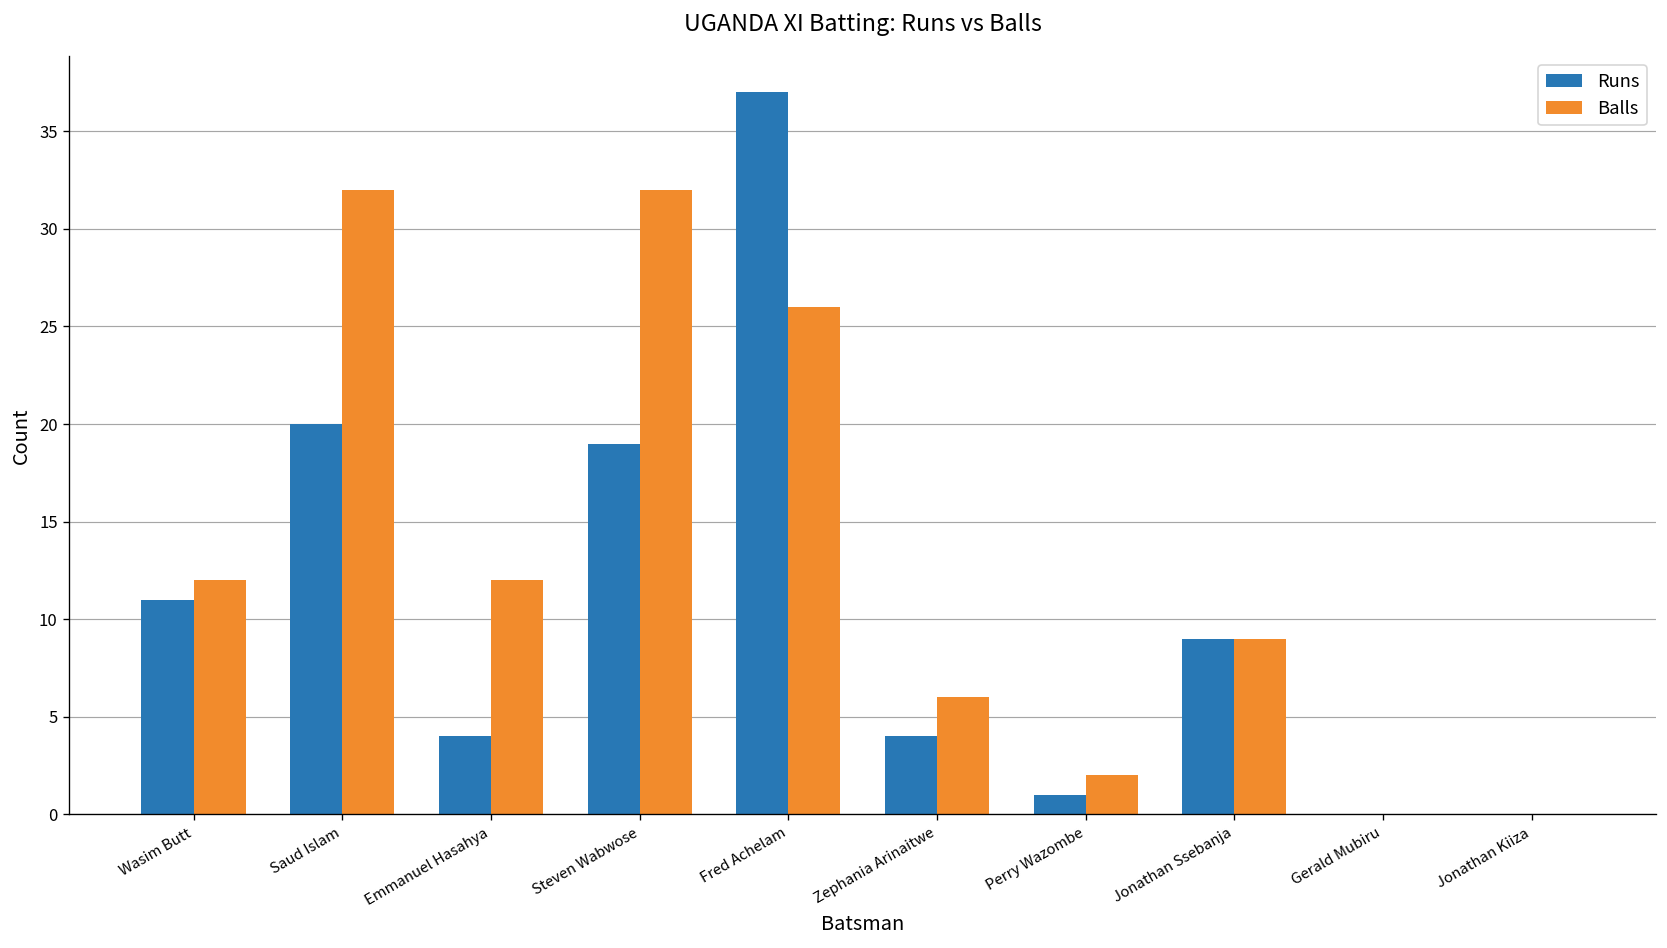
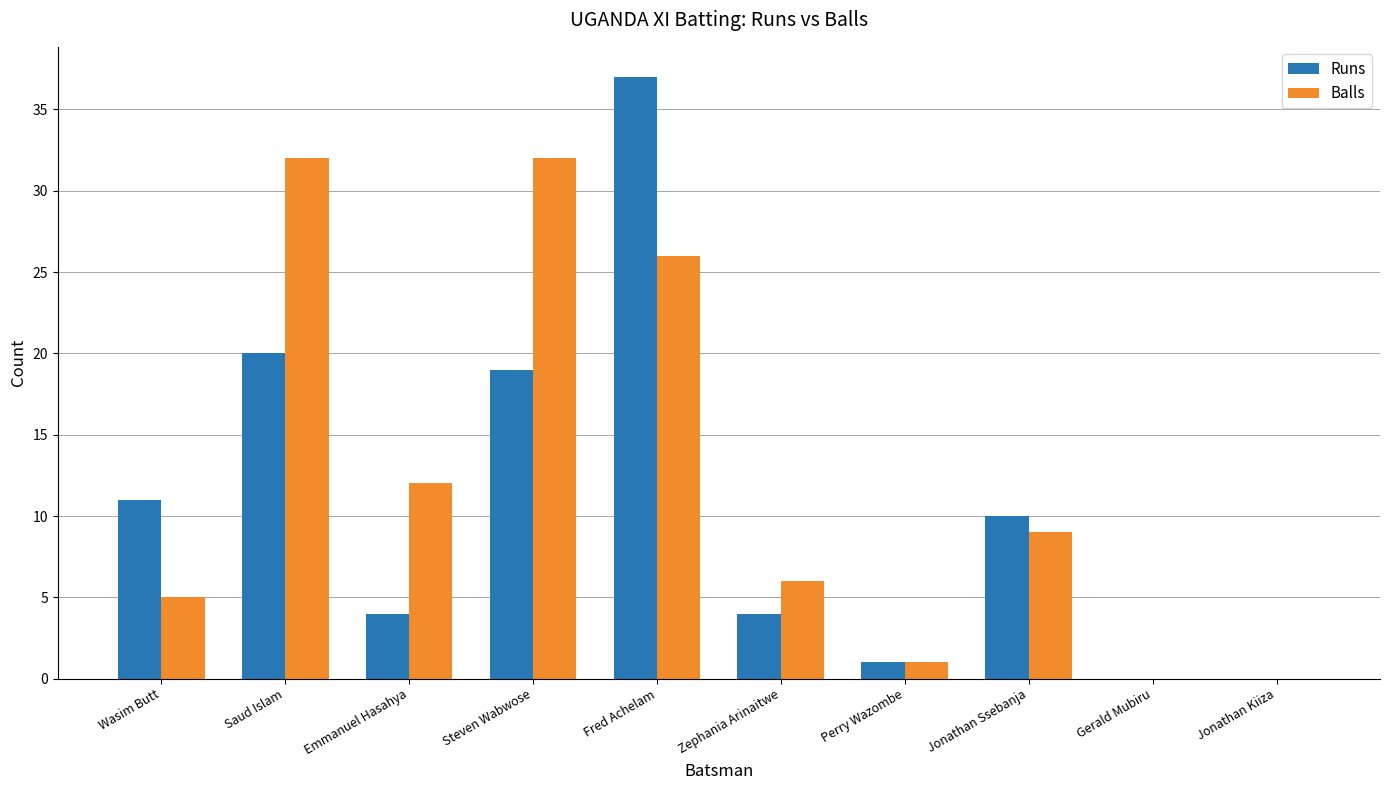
  {
    "Runs": {
      "Wasim Butt": 11,
      "Saud Islam": 20,
      "Emmanuel Hasahya": 4,
      "Steven Wabwose": 19,
      "Fred Achelam": 37,
      "Zephania Arinaitwe": 4,
      "Perry Wazombe": 1,
-     "Jonathan Ssebanja": 9,
+     "Jonathan Ssebanja": 10,
      "Gerald Mubiru": 0,
      "Jonathan Kiiza": 0
    },
    "Balls": {
-     "Wasim Butt": 12,
+     "Wasim Butt": 5,
      "Saud Islam": 32,
      "Emmanuel Hasahya": 12,
      "Steven Wabwose": 32,
      "Fred Achelam": 26,
      "Zephania Arinaitwe": 6,
-     "Perry Wazombe": 2,
+     "Perry Wazombe": 1,
      "Jonathan Ssebanja": 9,
      "Gerald Mubiru": 0,
      "Jonathan Kiiza": 0
    }
  }
